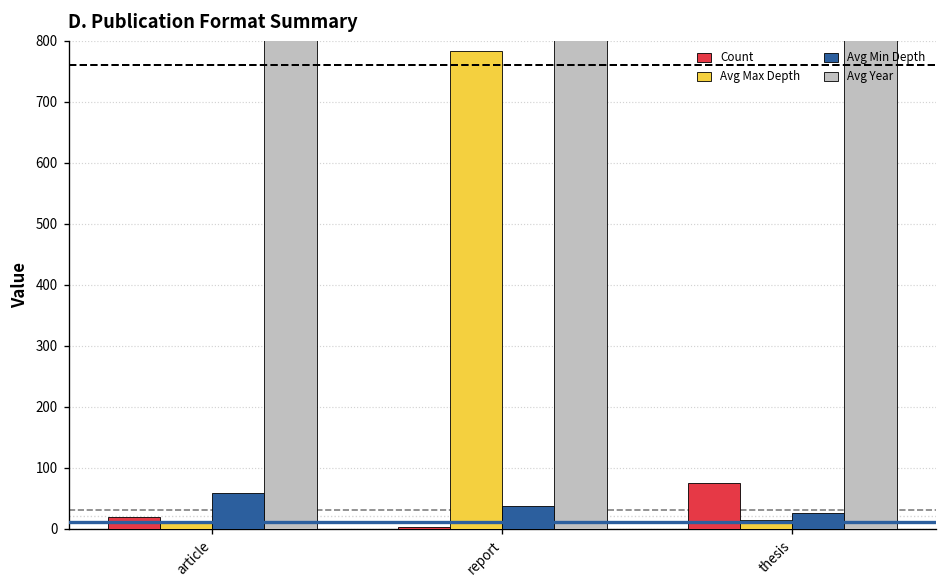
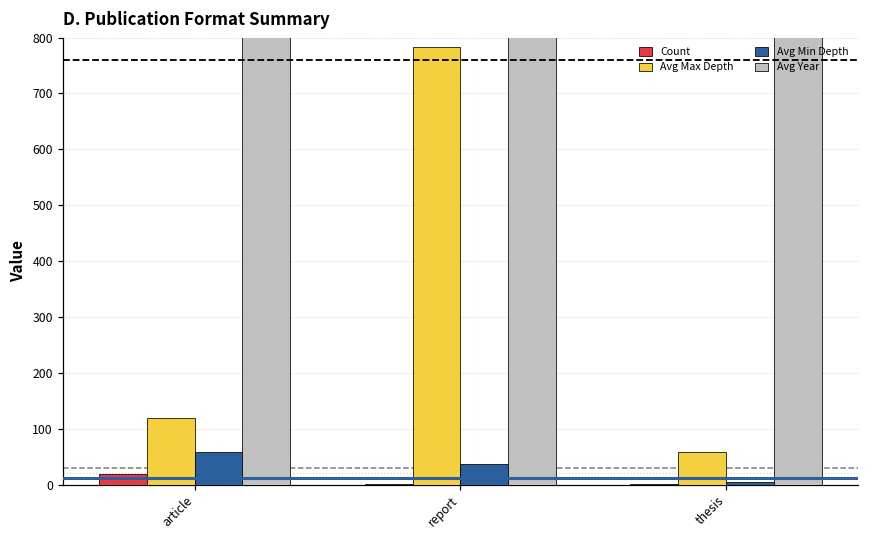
  {
    "Count": {
      "article": 20,
-     "thesis": 80
+     "thesis": 0
    },
    "Avg Max Depth": {
-     "article": 10,
+     "article": 120,
      "report": 780,
-     "thesis": 10
+     "thesis": 60
    },
    "Avg Min Depth": {
      "article": 60,
      "report": 40,
-     "thesis": 30
+     "thesis": 0
    }
  }
